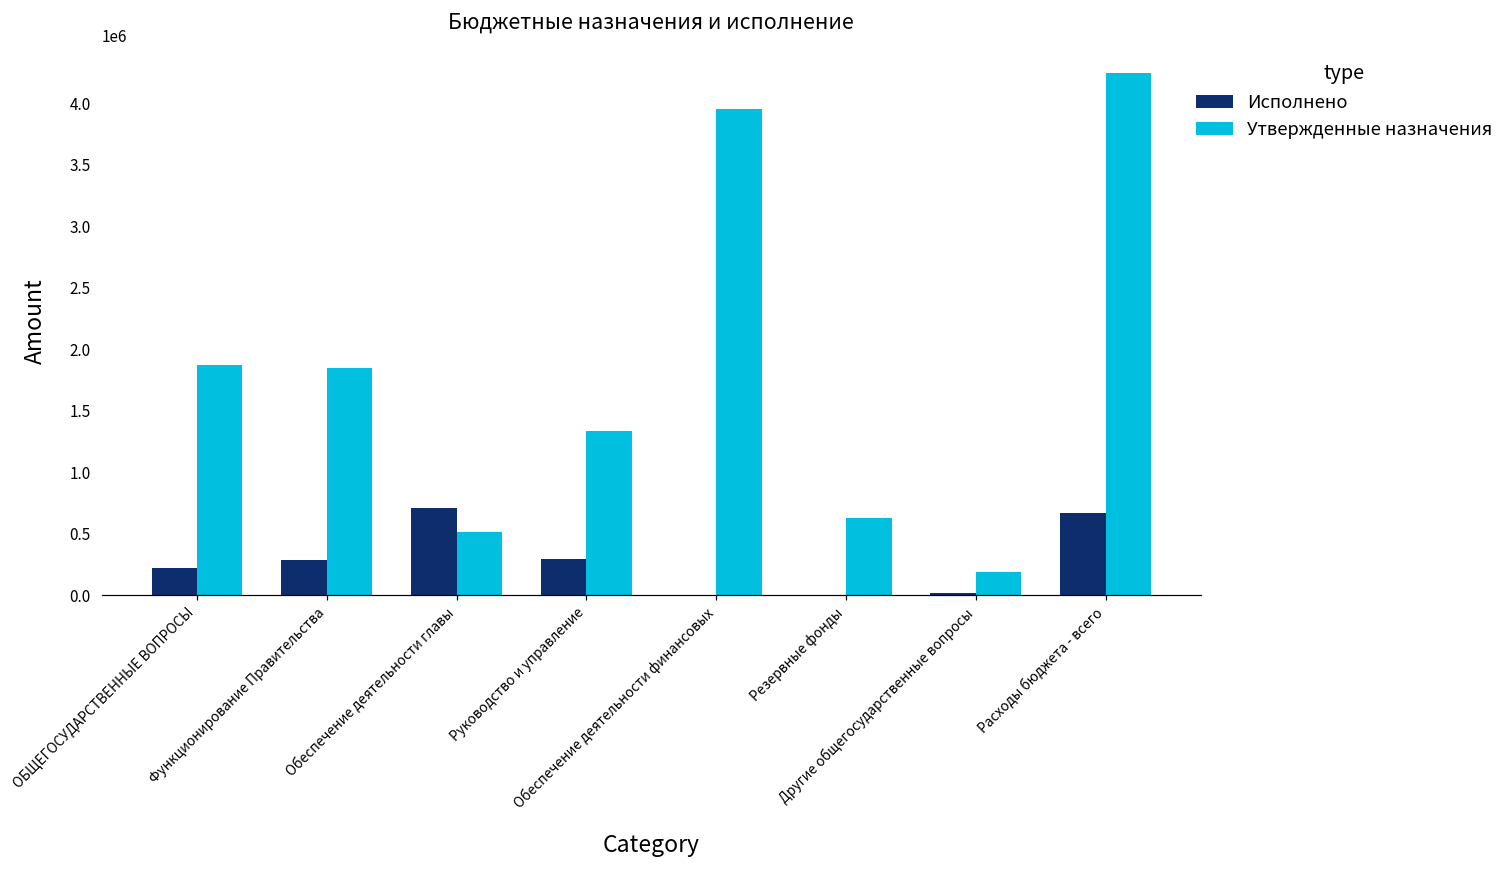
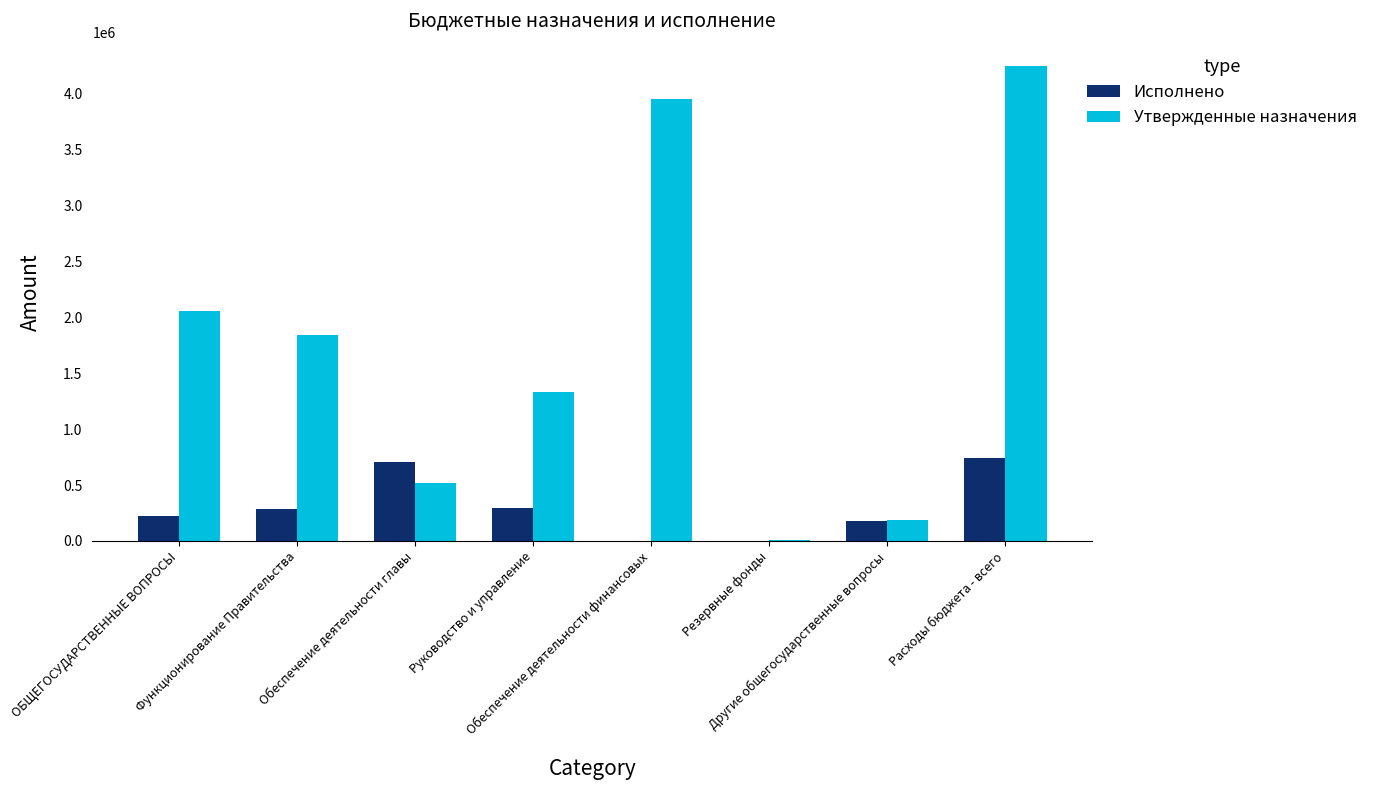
  {
    "Исполнено": {
      "ОБЩЕГОСУДАРСТВЕННЫЕ ВОПРОСЫ": 220000,
      "Функционирование Правительства": 290000,
      "Обеспечение деятельности главы": 710000,
      "Руководство и управление": 290000,
      "Обеспечение деятельности финансовых": 0,
      "Резервные фонды": 0,
-     "Другие общегосударственные вопросы": 20000,
-     "Расходы бюджета - всего": 670000
+     "Другие общегосударственные вопросы": 180000,
+     "Расходы бюджета - всего": 740000
    },
    "Утвержденные назначения": {
-     "ОБЩЕГОСУДАРСТВЕННЫЕ ВОПРОСЫ": 1870000,
+     "ОБЩЕГОСУДАРСТВЕННЫЕ ВОПРОСЫ": 2050000,
      "Функционирование Правительства": 1850000,
      "Обеспечение деятельности главы": 520000,
      "Руководство и управление": 1330000,
      "Обеспечение деятельности финансовых": 3960000,
-     "Резервные фонды": 620000,
+     "Резервные фонды": 10000,
      "Другие общегосударственные вопросы": 180000,
      "Расходы бюджета - всего": 4250000
    }
  }
